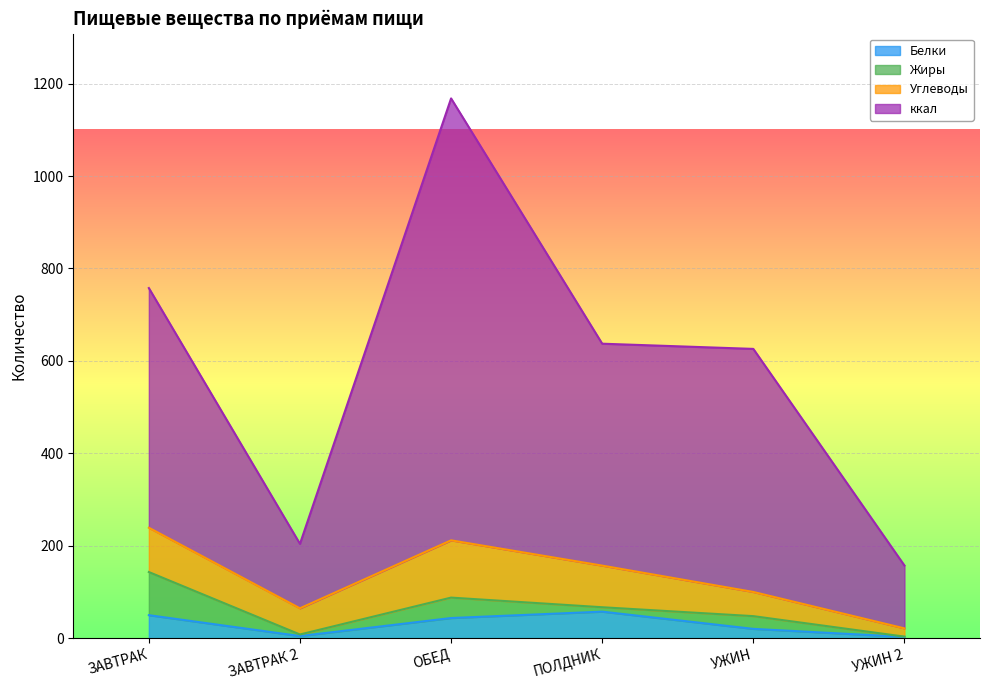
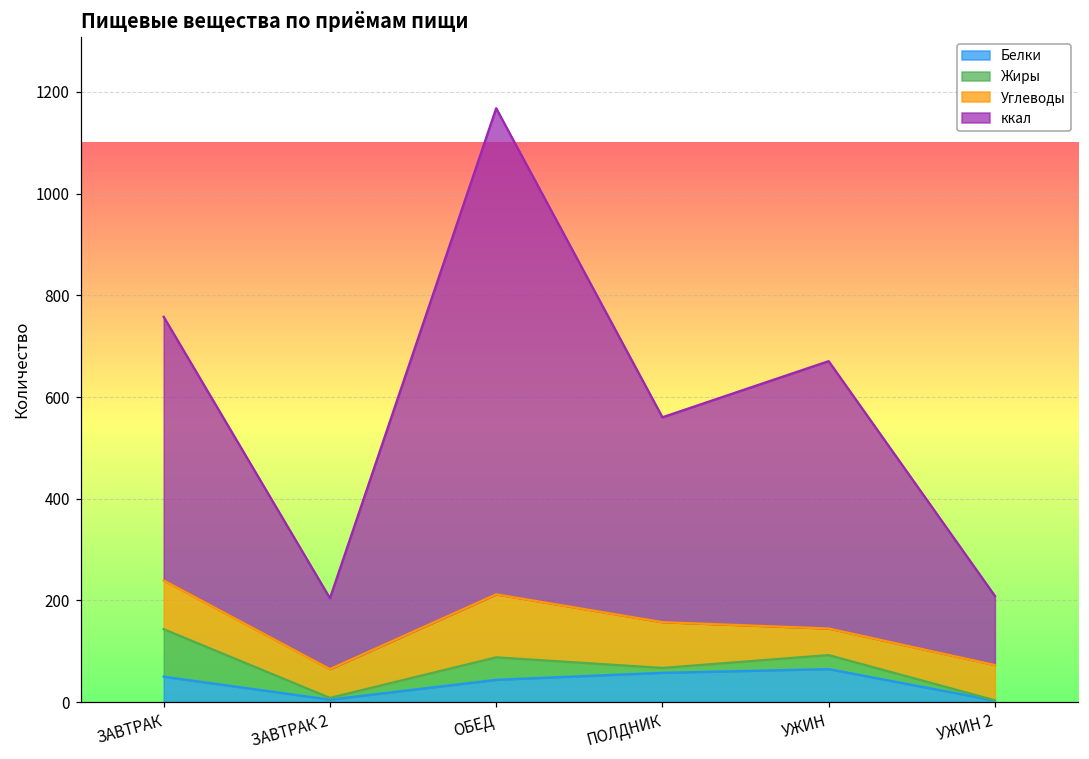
  {
    "Белки": {
      "ЗАВТРАК": 50,
      "ОБЕД": 40,
      "ПОЛДНИК": 60,
-     "УЖИН": 20
+     "УЖИН": 60
    },
    "Жиры": {
      "ЗАВТРАК": 90,
      "ОБЕД": 40,
      "ПОЛДНИК": 10,
      "УЖИН": 30
    },
    "Углеводы": {
      "ЗАВТРАК": 100,
      "ЗАВТРАК 2": 60,
      "ОБЕД": 120,
      "ПОЛДНИК": 90,
      "УЖИН": 50,
-     "УЖИН 2": 20
+     "УЖИН 2": 70
    },
    "ккал": {
      "ЗАВТРАК": 520,
      "ЗАВТРАК 2": 140,
      "ОБЕД": 960,
-     "ПОЛДНИК": 480,
+     "ПОЛДНИК": 400,
      "УЖИН": 530,
      "УЖИН 2": 140
    }
  }
